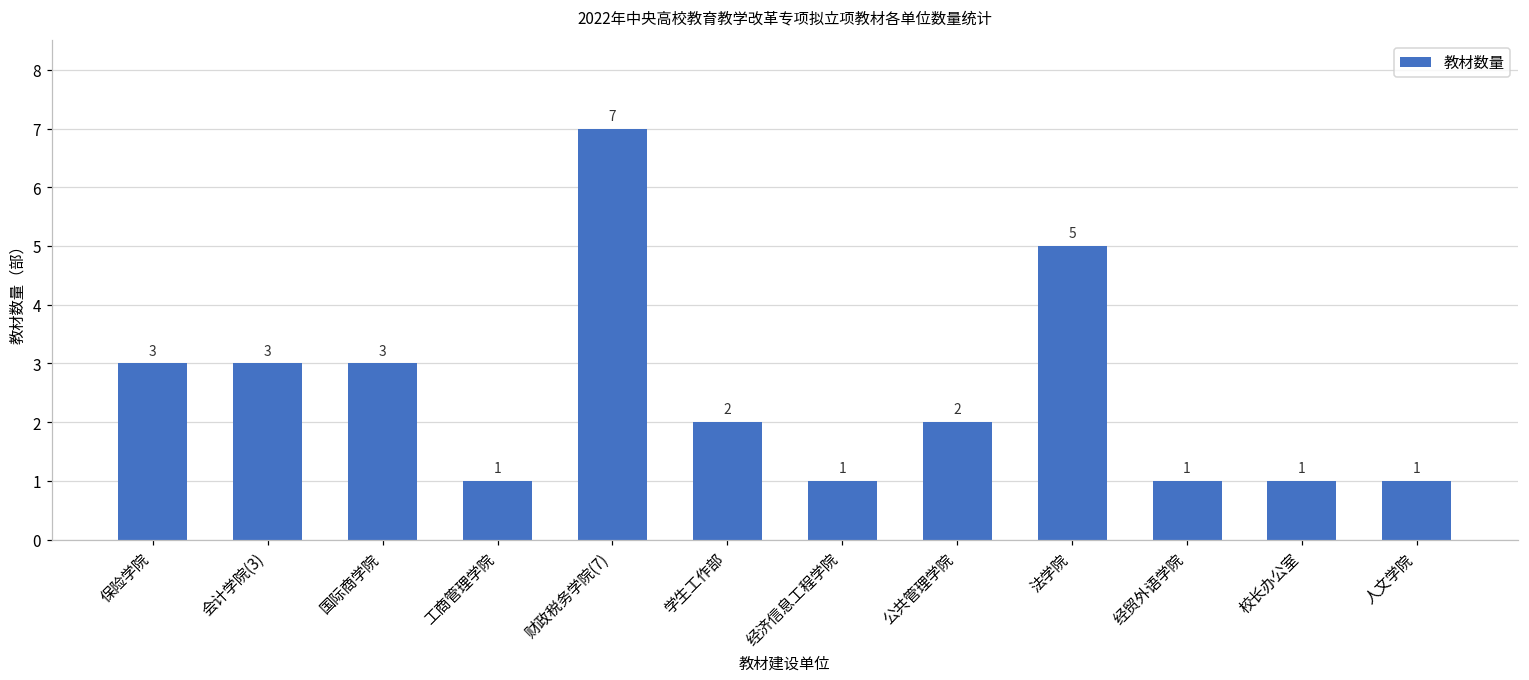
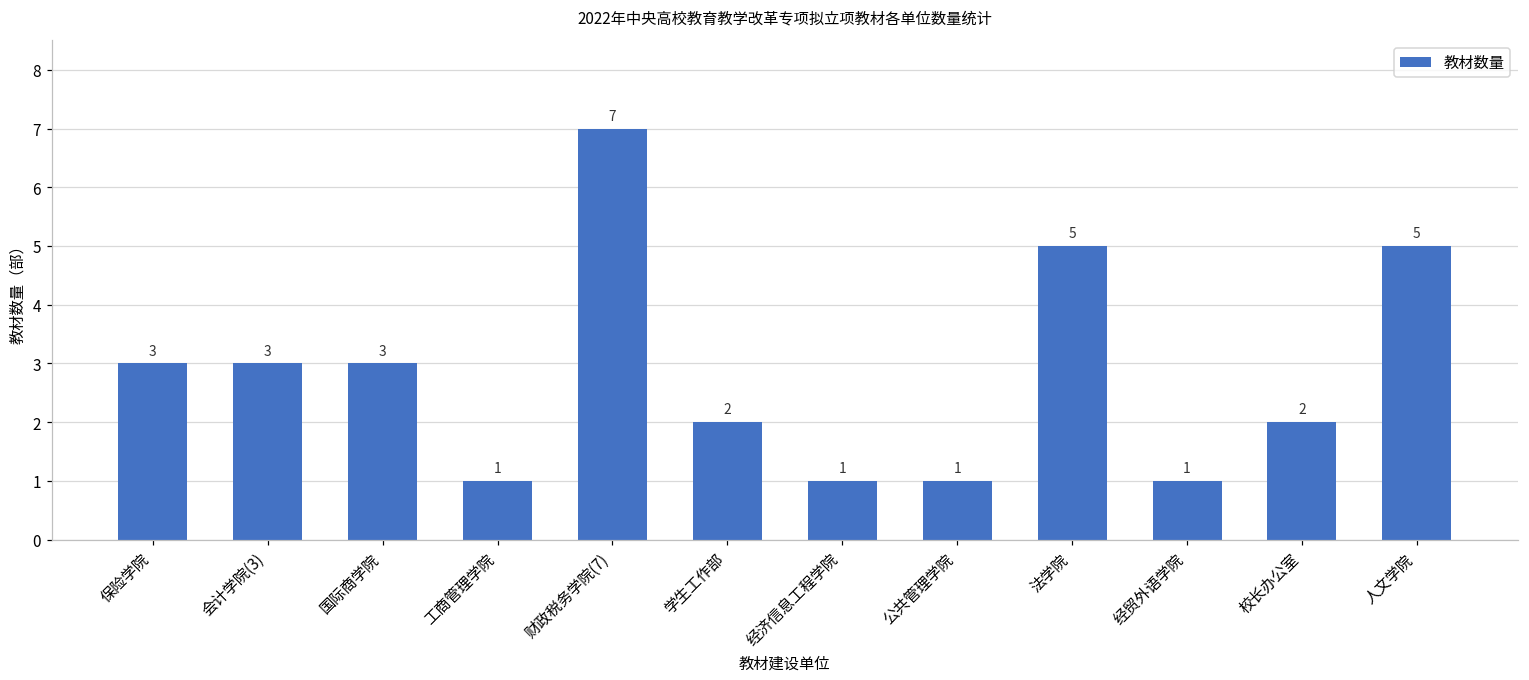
  {
    "保险学院": 3,
    "会计学院(3)": 3,
    "国际商学院": 3,
    "工商管理学院": 1,
    "财政税务学院(7)": 7,
    "学生工作部": 2,
    "经济信息工程学院": 1,
-   "公共管理学院": 2,
+   "公共管理学院": 1,
    "法学院": 5,
    "经贸外语学院": 1,
-   "校长办公室": 1,
-   "人文学院": 1
+   "校长办公室": 2,
+   "人文学院": 5
  }
